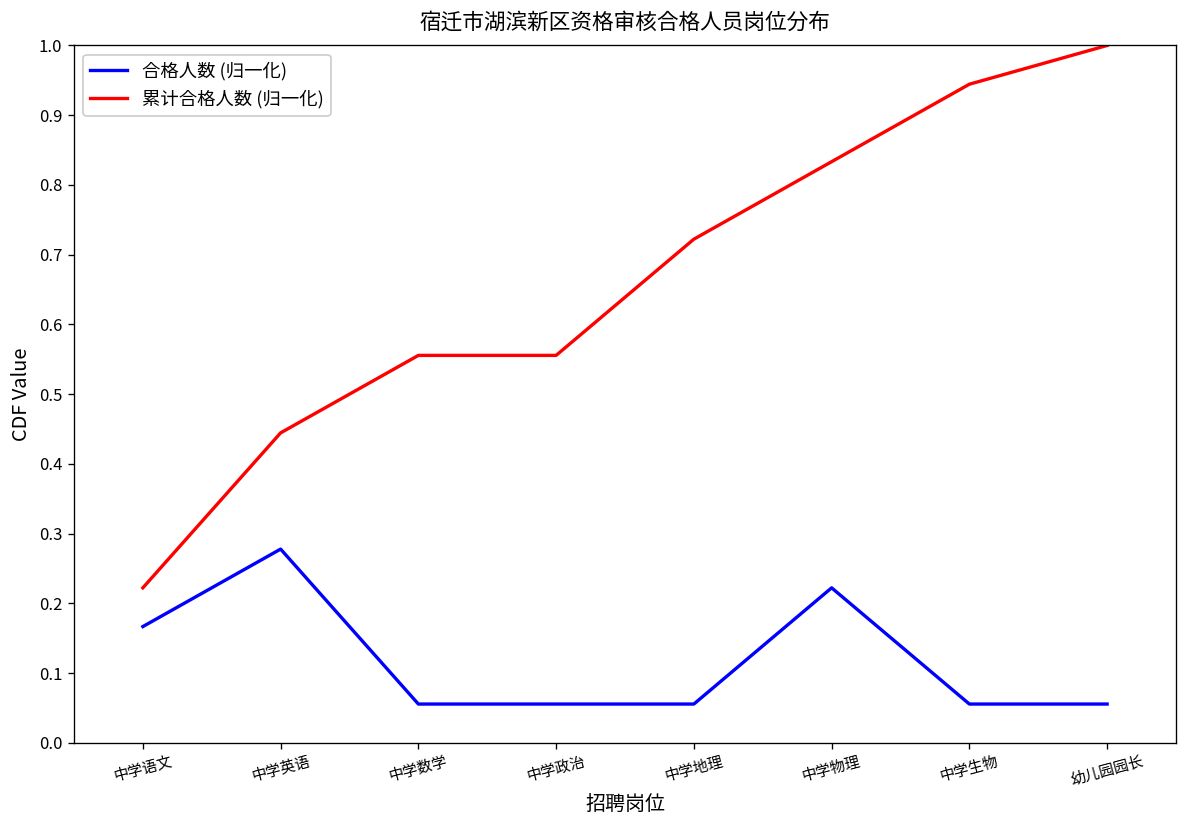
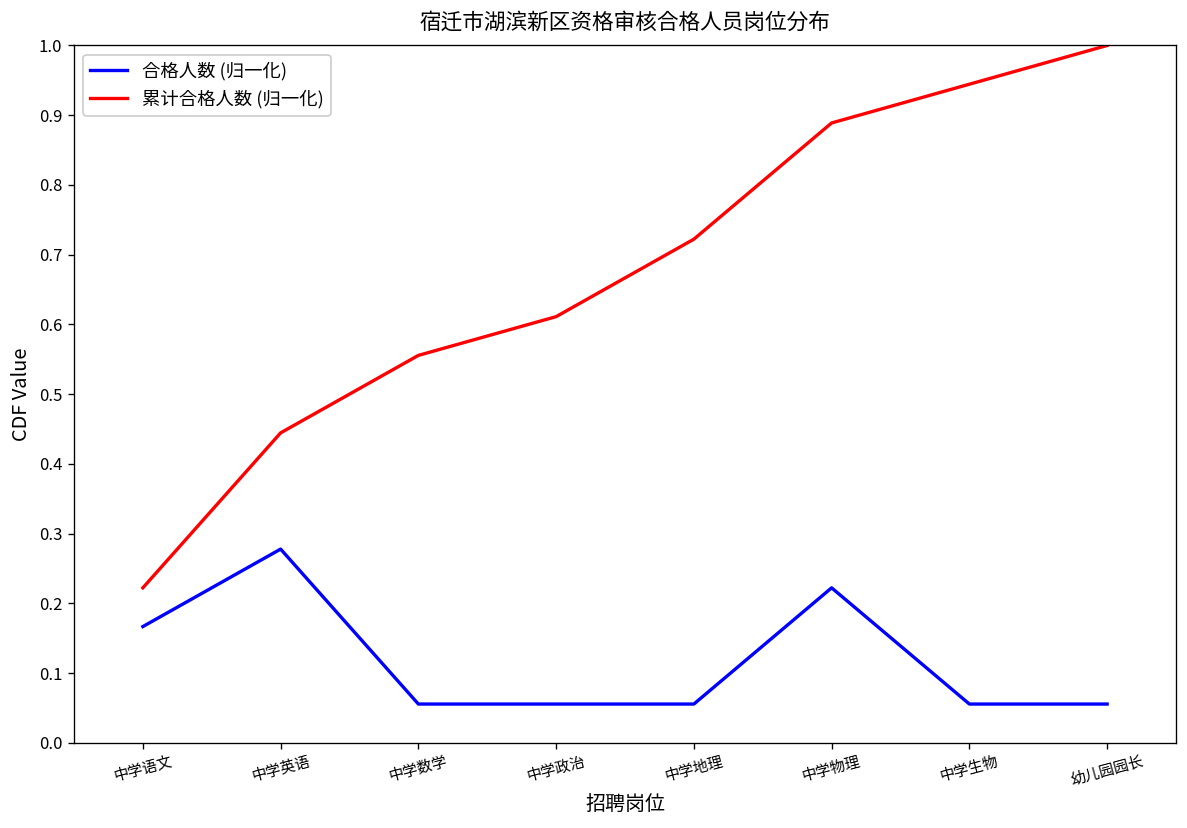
  {
    "合格人数 (归一化)": {
      "中学语文": 0.17,
      "中学英语": 0.28,
      "中学数学": 0.06,
      "中学政治": 0.06,
      "中学地理": 0.06,
      "中学物理": 0.22,
      "中学生物": 0.06,
      "幼儿园园长": 0.06
    },
    "累计合格人数 (归一化)": {
      "中学语文": 0.22,
      "中学英语": 0.44,
      "中学数学": 0.56,
-     "中学政治": 0.56,
+     "中学政治": 0.61,
      "中学地理": 0.72,
-     "中学物理": 0.83,
+     "中学物理": 0.89,
      "中学生物": 0.94,
      "幼儿园园长": 1.00
    }
  }
